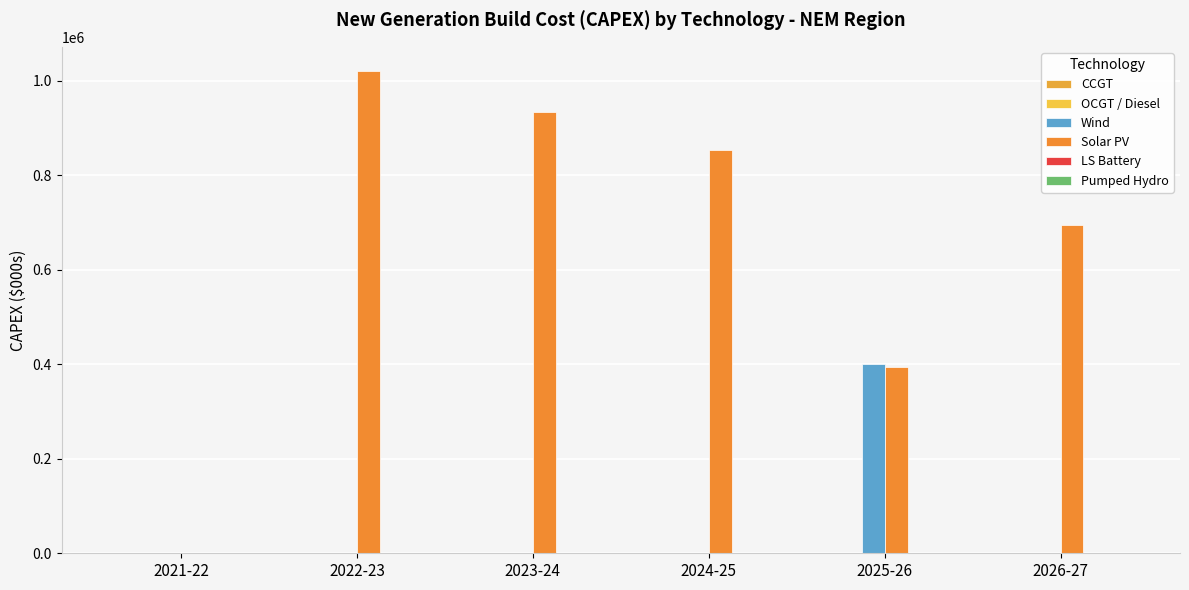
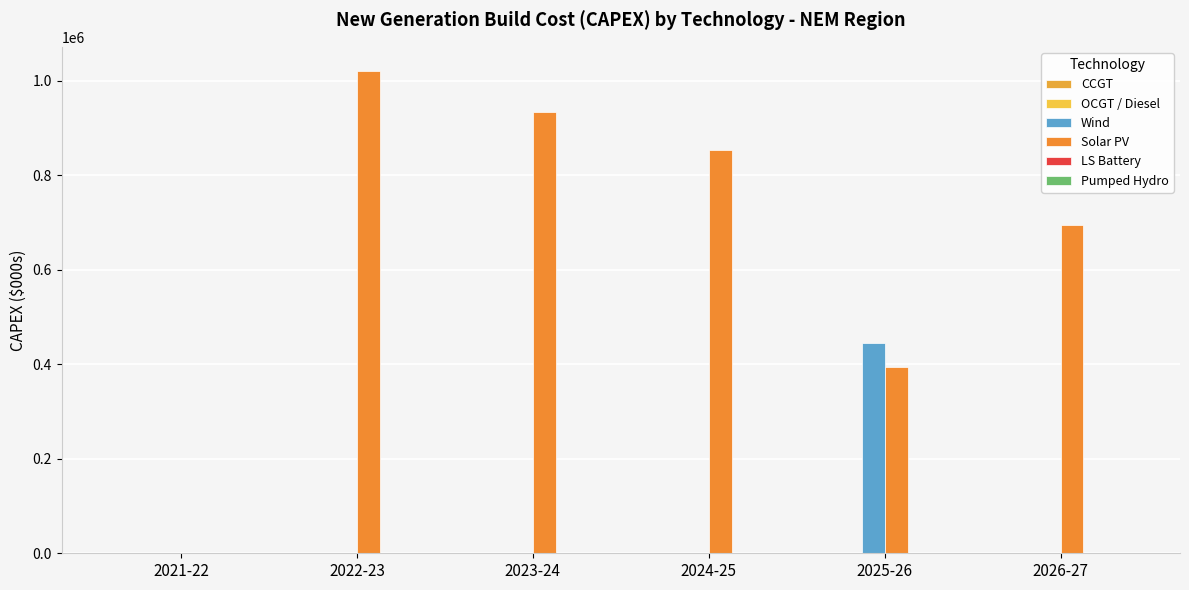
  {
    "Wind": {
      "2021-22": 0,
-     "2025-26": 400000
+     "2025-26": 450000
    },
    "LS Battery": {
      "2024-25": 0
    },
    "Pumped Hydro": {
      "2021-22": 0,
      "2022-23": 0,
      "2023-24": 0
    }
  }
